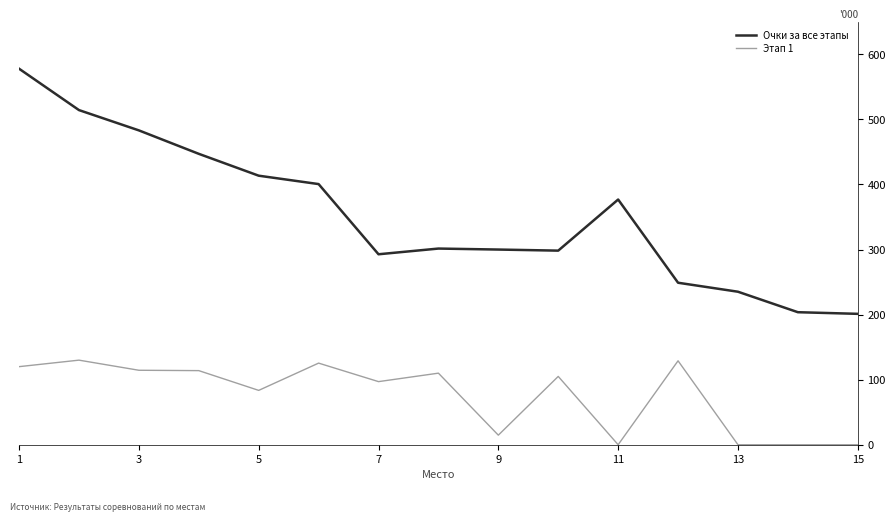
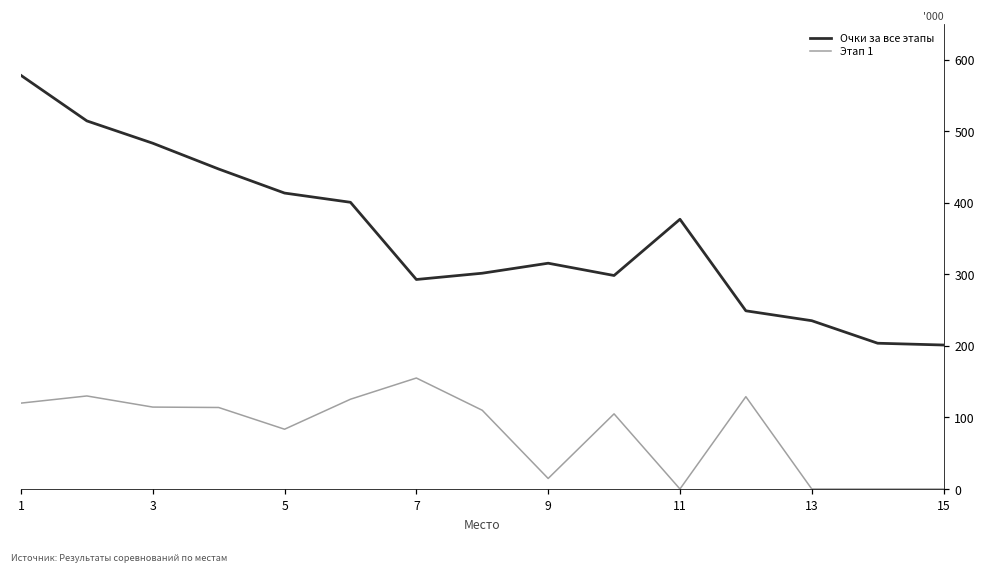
  {
    "Очки за все этапы": {
      "1": 580,
      "3": 480,
      "5": 410,
      "7": 290,
-     "9": 300,
+     "9": 320,
      "11": 380,
      "13": 240,
      "15": 200
    },
    "Этап 1": {
      "1": 120,
      "3": 110,
      "5": 80,
-     "7": 100,
+     "7": 160,
      "9": 10,
      "11": 0,
      "13": 0,
      "15": 0
    }
  }
